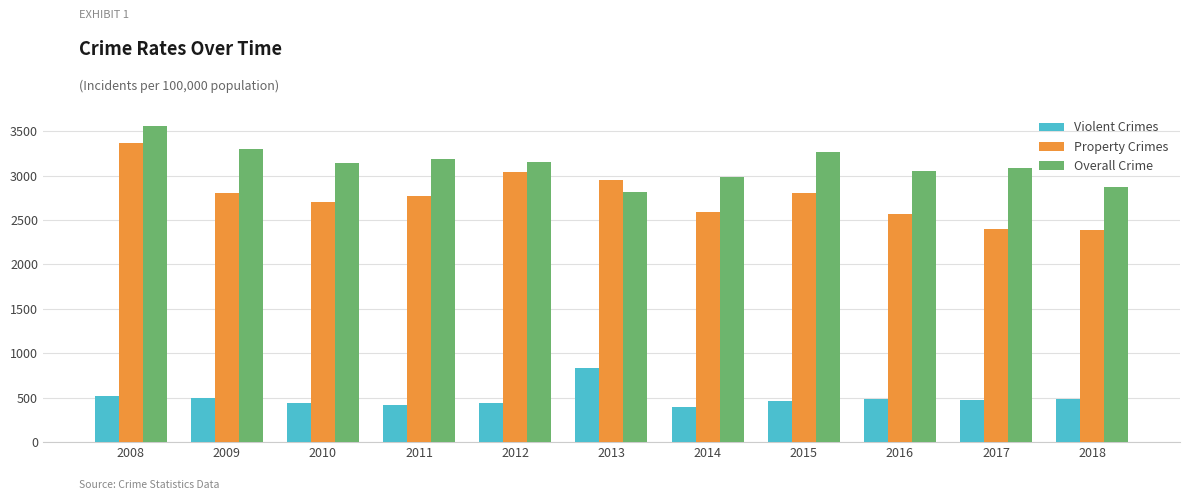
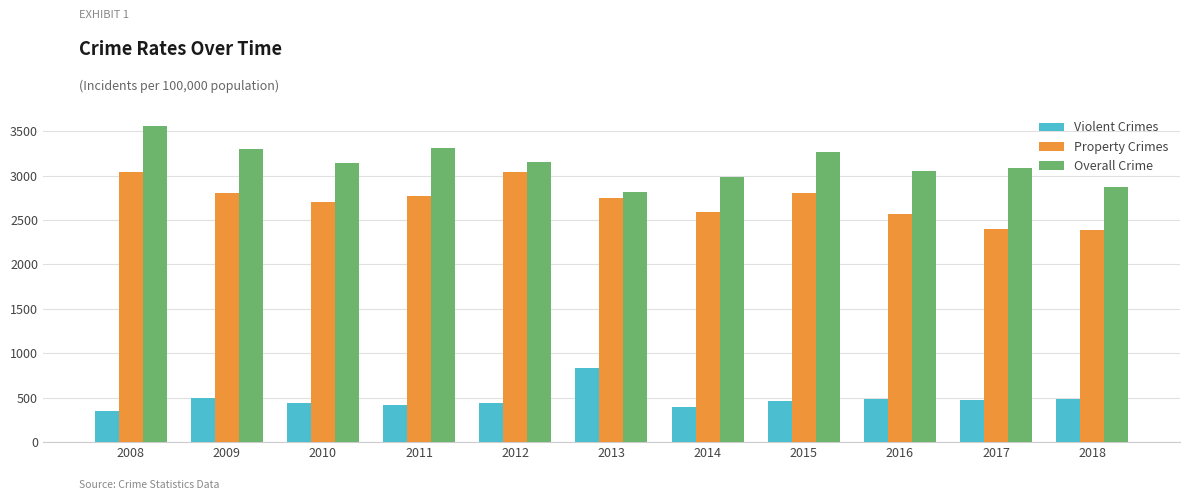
  {
    "Violent Crimes": {
-     "2008": 500,
+     "2008": 400,
      "2009": 500,
      "2010": 400,
      "2011": 400,
      "2012": 400,
      "2013": 800,
      "2014": 400,
      "2015": 500,
      "2016": 500,
      "2017": 500,
      "2018": 500
    },
    "Property Crimes": {
-     "2008": 3400,
+     "2008": 3000,
      "2009": 2800,
      "2010": 2700,
      "2011": 2800,
      "2012": 3000,
-     "2013": 2900,
+     "2013": 2800,
      "2014": 2600,
      "2015": 2800,
      "2016": 2600,
      "2017": 2400,
      "2018": 2400
    },
    "Overall Crime": {
      "2008": 3600,
      "2009": 3300,
      "2010": 3100,
-     "2011": 3200,
+     "2011": 3300,
      "2012": 3200,
      "2013": 2800,
      "2014": 3000,
      "2015": 3300,
      "2016": 3100,
      "2017": 3100,
      "2018": 2900
    }
  }
